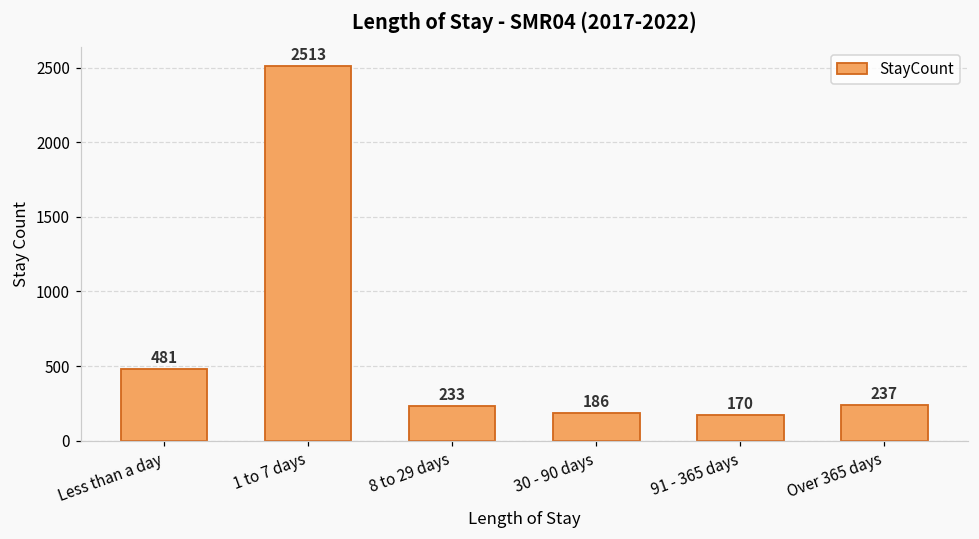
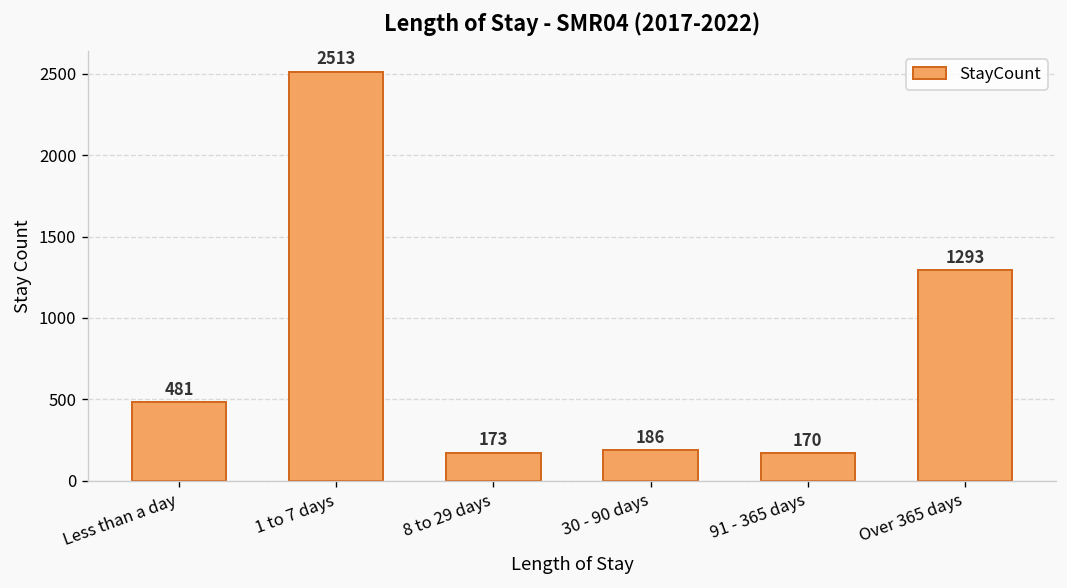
  {
    "Less than a day": 481,
    "1 to 7 days": 2513,
-   "8 to 29 days": 233,
+   "8 to 29 days": 173,
    "30 - 90 days": 186,
    "91 - 365 days": 170,
-   "Over 365 days": 237
+   "Over 365 days": 1293
  }
